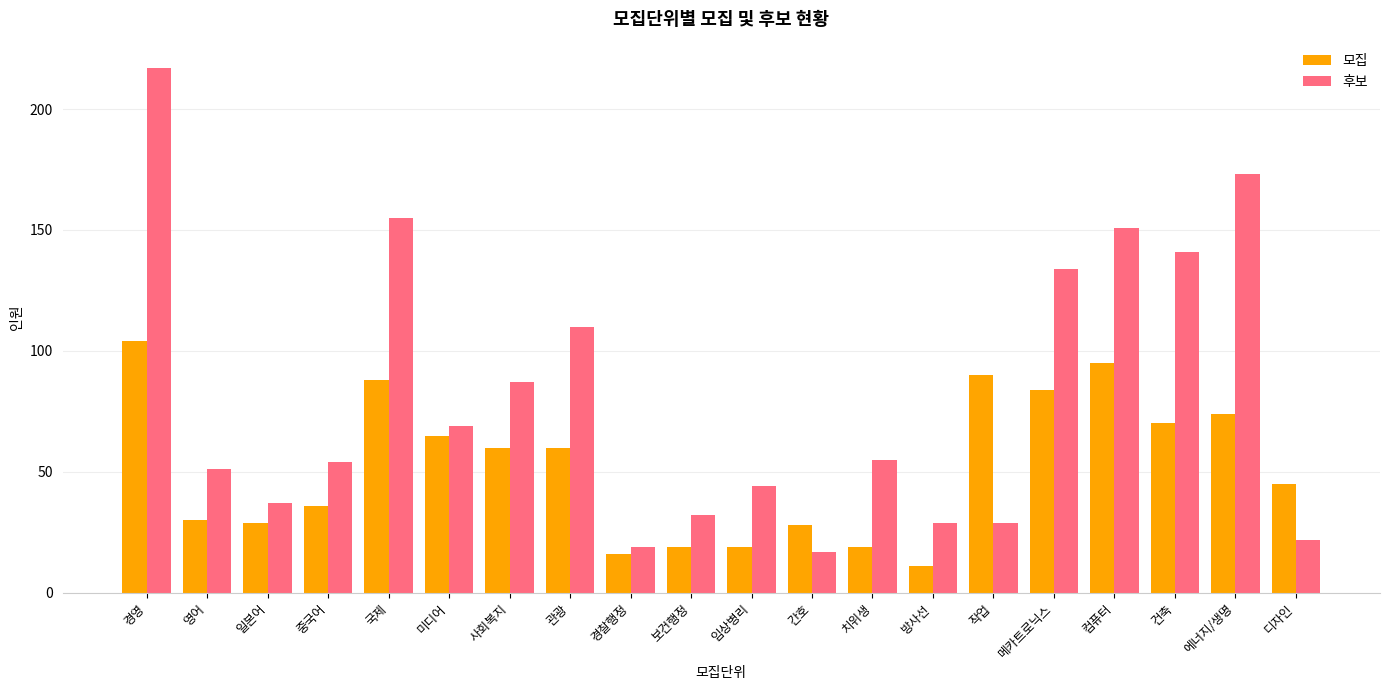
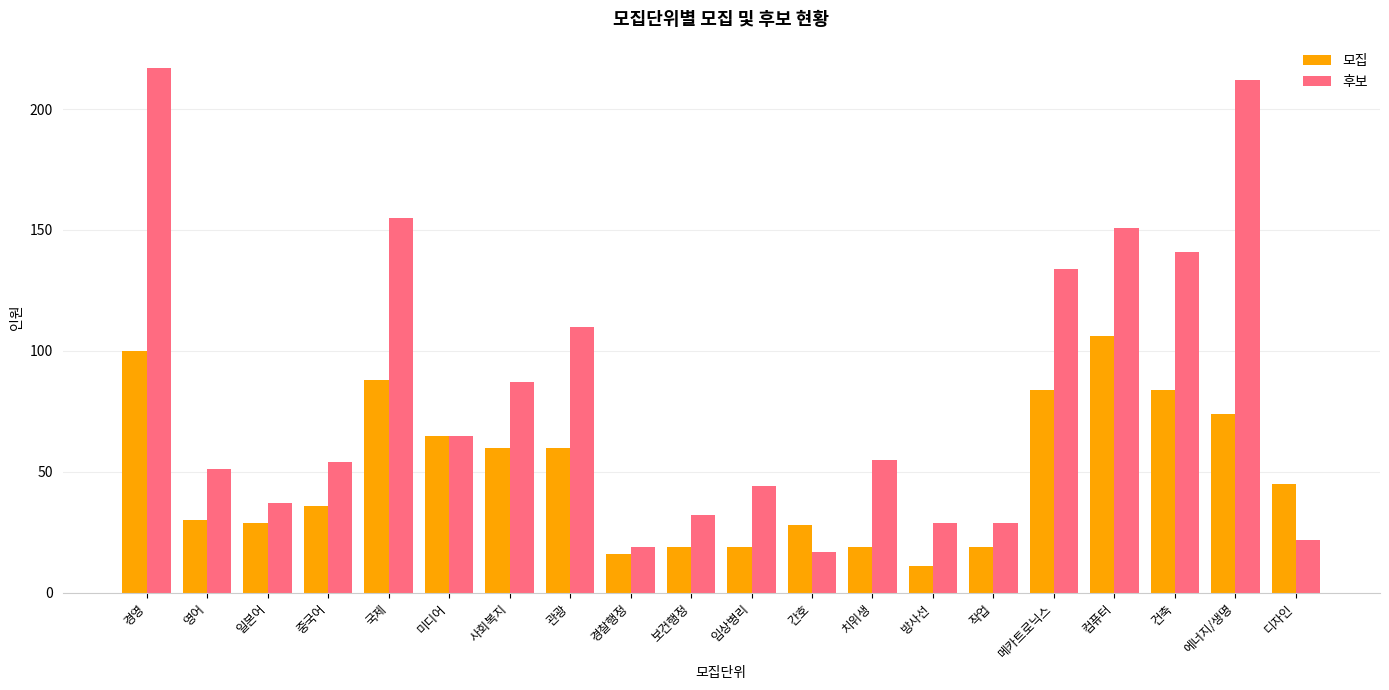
  {
    "모집": {
-     "경영": 104,
+     "경영": 100,
      "영어": 30,
      "일본어": 29,
      "중국어": 36,
      "국제": 88,
      "미디어": 65,
      "사회복지": 60,
      "관광": 60,
      "경찰행정": 16,
      "보건행정": 19,
      "임상병리": 19,
      "간호": 28,
      "치위생": 19,
      "방사선": 11,
-     "작업": 90,
+     "작업": 19,
      "메카트로닉스": 84,
-     "컴퓨터": 95,
-     "건축": 70,
+     "컴퓨터": 106,
+     "건축": 84,
      "에너지/생명": 74,
      "디자인": 45
    },
    "후보": {
      "경영": 217,
      "영어": 51,
      "일본어": 37,
      "중국어": 54,
      "국제": 155,
-     "미디어": 69,
+     "미디어": 65,
      "사회복지": 87,
      "관광": 110,
      "경찰행정": 19,
      "보건행정": 32,
      "임상병리": 44,
      "간호": 17,
      "치위생": 55,
      "방사선": 29,
      "작업": 29,
      "메카트로닉스": 134,
      "컴퓨터": 151,
      "건축": 141,
-     "에너지/생명": 173,
+     "에너지/생명": 212,
      "디자인": 22
    }
  }
